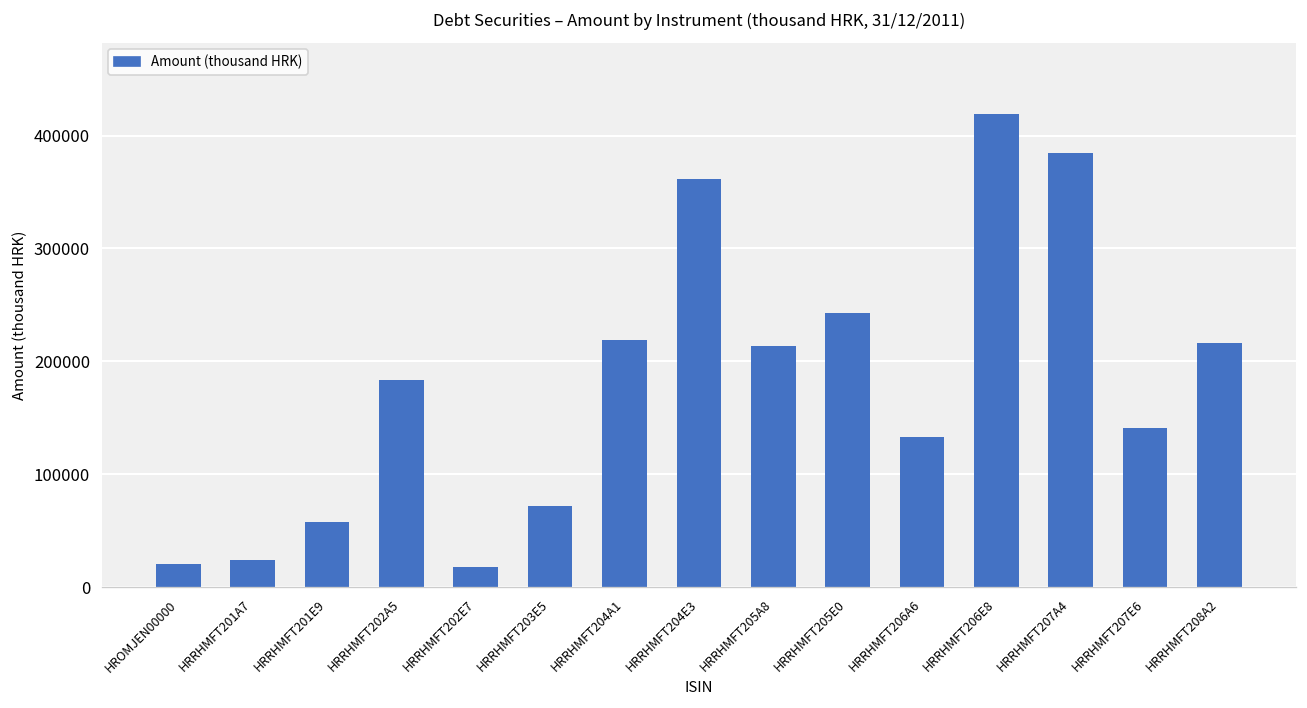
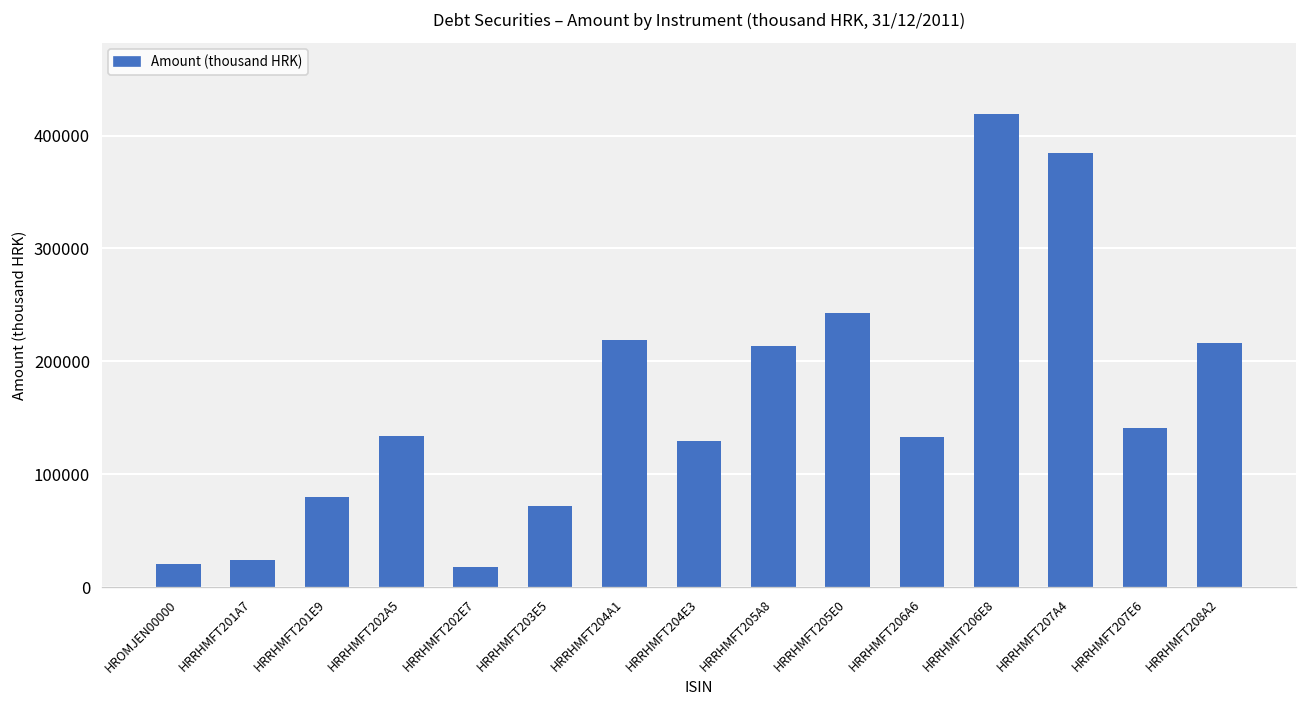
  {
    "HROMJEN00000": 20000,
    "HRRHMFT201A7": 20000,
-   "HRRHMFT201E9": 60000,
-   "HRRHMFT202A5": 180000,
+   "HRRHMFT201E9": 80000,
+   "HRRHMFT202A5": 130000,
    "HRRHMFT202E7": 20000,
    "HRRHMFT203E5": 70000,
    "HRRHMFT204A1": 220000,
-   "HRRHMFT204E3": 360000,
+   "HRRHMFT204E3": 130000,
    "HRRHMFT205A8": 210000,
    "HRRHMFT205E0": 240000,
    "HRRHMFT206A6": 130000,
    "HRRHMFT206E8": 420000,
    "HRRHMFT207A4": 380000,
    "HRRHMFT207E6": 140000,
    "HRRHMFT208A2": 220000
  }
